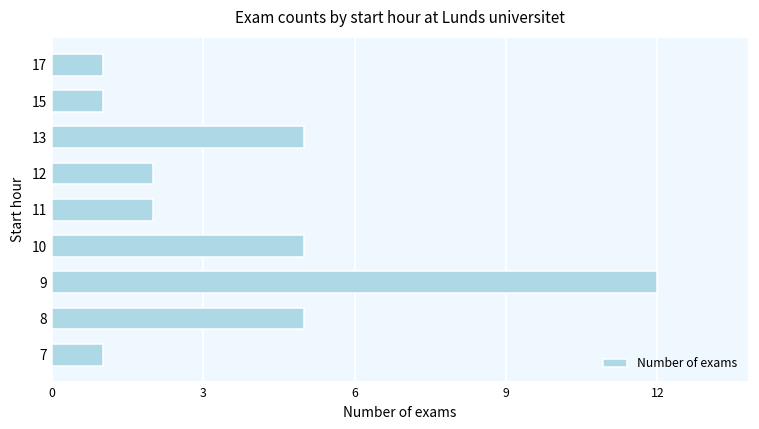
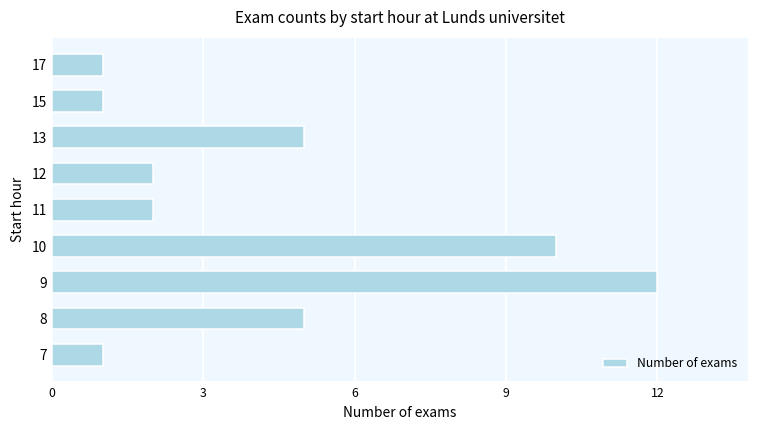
  {
    "17": 1,
    "15": 1,
    "13": 5,
    "12": 2,
    "11": 2,
-   "10": 5,
+   "10": 10,
    "9": 12,
    "8": 5,
    "7": 1
  }
